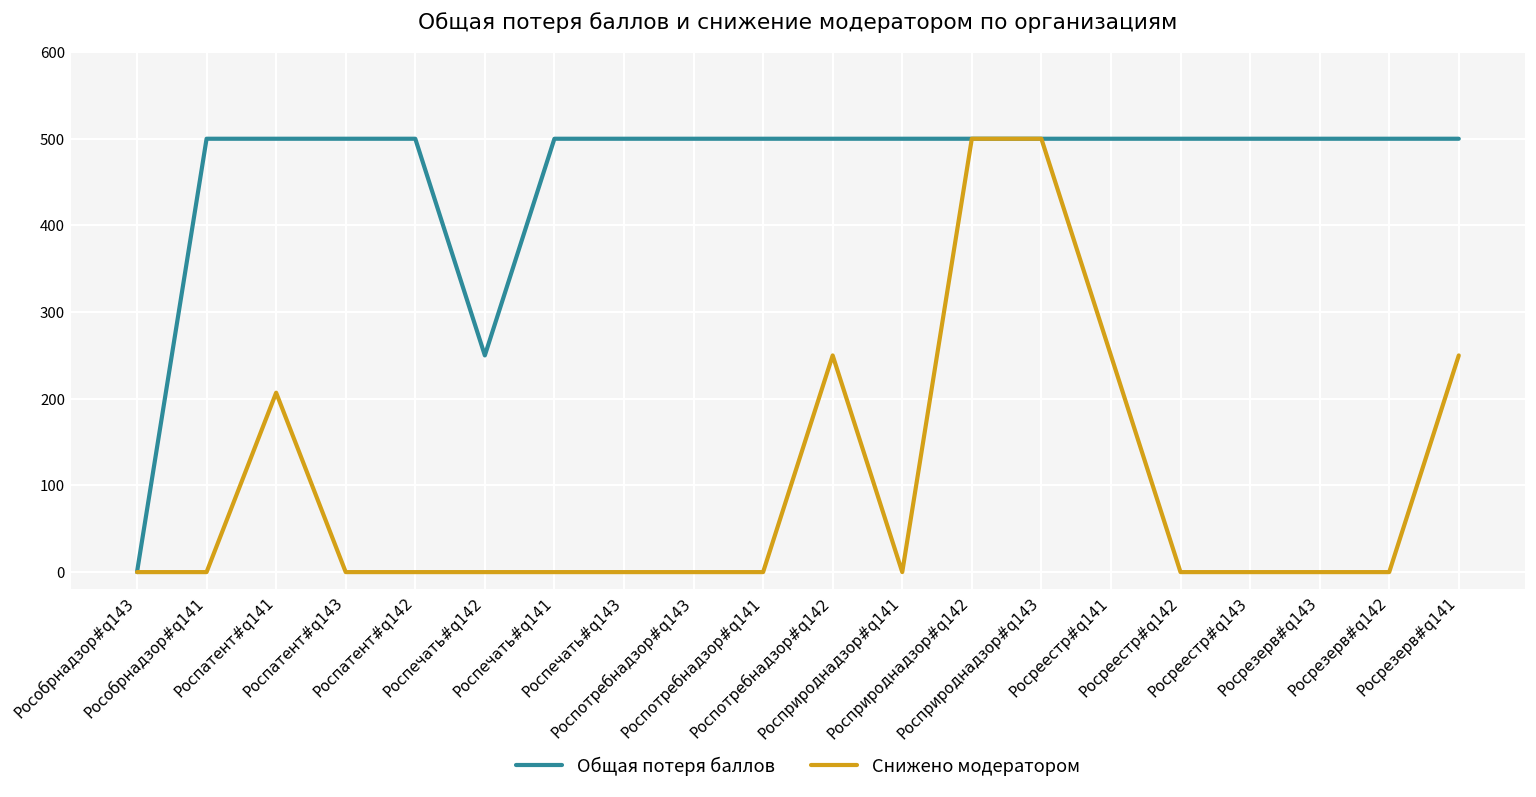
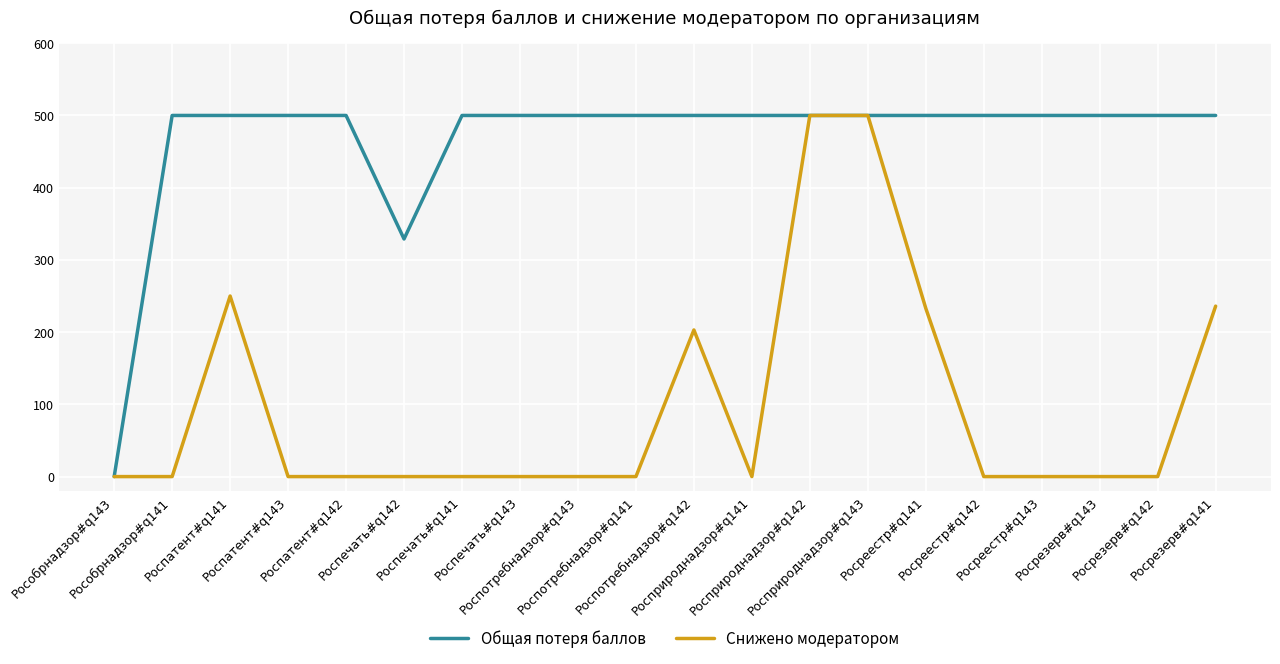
  {
    "Общая потеря баллов": {
      "Рособрнадзор#q141": 500,
      "Роспатент#q141": 500,
      "Роспатент#q143": 500,
      "Роспатент#q142": 500,
-     "Роспечать#q142": 250,
+     "Роспечать#q142": 330,
      "Роспечать#q141": 500,
      "Роспечать#q143": 500,
      "Роспотребнадзор#q143": 500,
      "Роспотребнадзор#q141": 500,
      "Роспотребнадзор#q142": 500,
      "Росприроднадзор#q141": 500,
      "Росреестр#q141": 500,
      "Росреестр#q142": 500,
      "Росреестр#q143": 500,
      "Росрезерв#q143": 500,
      "Росрезерв#q142": 500,
      "Росрезерв#q141": 500
    },
    "Снижено модератором": {
      "Рособрнадзор#q141": 0,
-     "Роспатент#q141": 210,
+     "Роспатент#q141": 250,
      "Роспатент#q143": 0,
      "Роспатент#q142": 0,
      "Роспечать#q142": 0,
      "Роспечать#q141": 0,
      "Роспечать#q143": 0,
      "Роспотребнадзор#q143": 0,
      "Роспотребнадзор#q141": 0,
-     "Роспотребнадзор#q142": 250,
+     "Роспотребнадзор#q142": 200,
      "Росприроднадзор#q141": 0,
-     "Росреестр#q141": 250,
+     "Росреестр#q141": 230,
      "Росреестр#q142": 0,
      "Росреестр#q143": 0,
      "Росрезерв#q143": 0,
      "Росрезерв#q142": 0,
-     "Росрезерв#q141": 250
+     "Росрезерв#q141": 240
    }
  }
